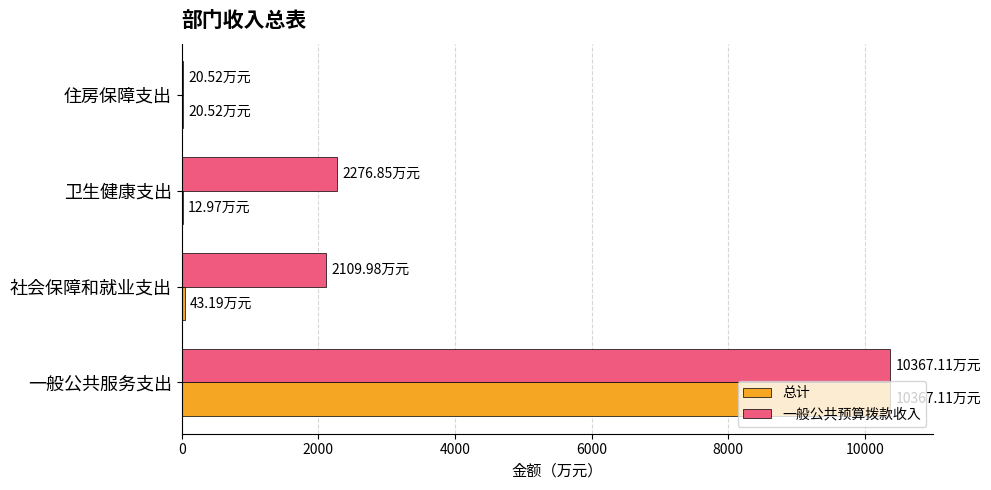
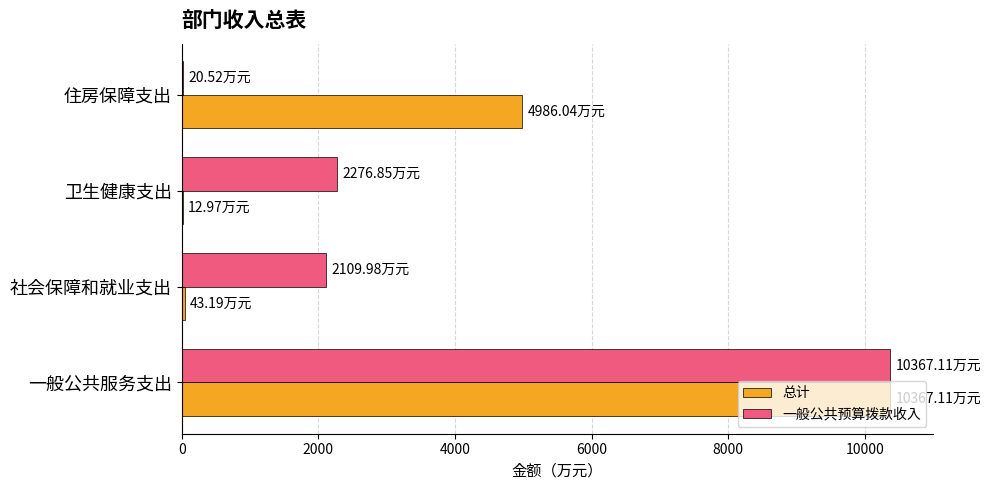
  {
    "总计": {
-     "住房保障支出": 20.52,
+     "住房保障支出": 4986.04,
      "卫生健康支出": 12.97,
      "社会保障和就业支出": 43.19
    },
    "一般公共预算拨款收入": {
      "住房保障支出": 20.52,
      "卫生健康支出": 2276.85,
      "社会保障和就业支出": 2109.98,
      "一般公共服务支出": 10367.11
    }
  }
